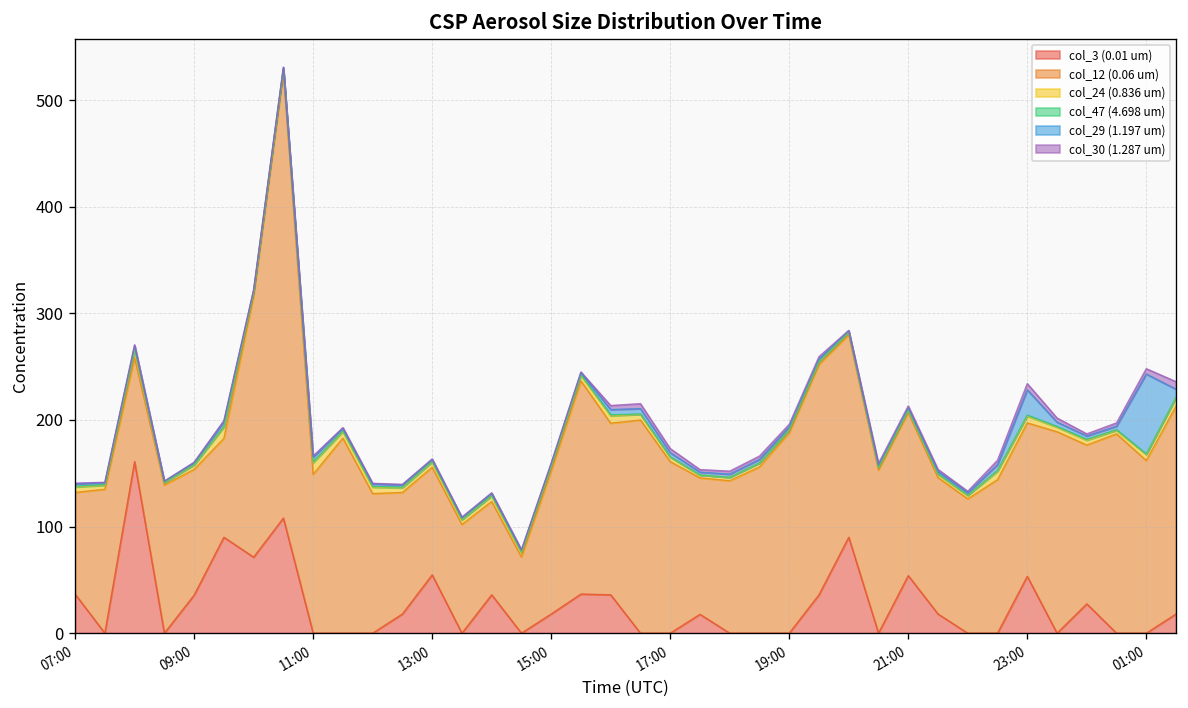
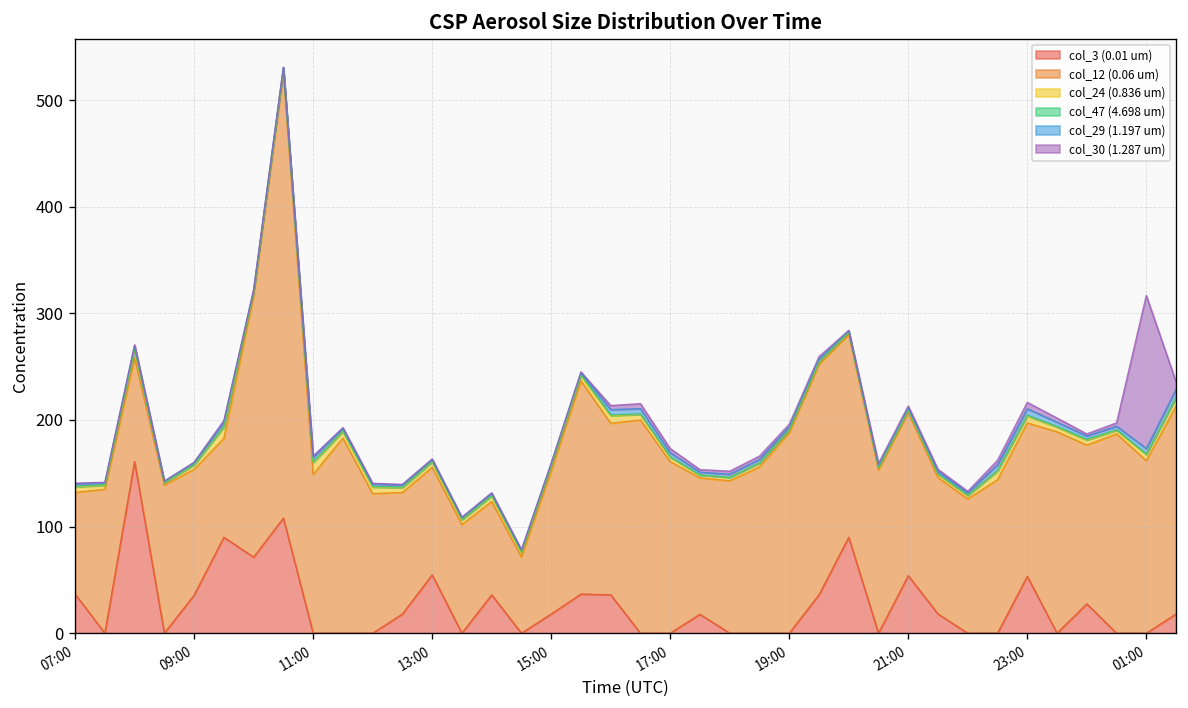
  {
    "col_29 (1.197 um)": {
      "17:00": 0,
-     "23:00": 20,
-     "01:00": 80
+     "23:00": 10,
+     "01:00": 10
    },
    "col_30 (1.287 um)": {
      "17:00": 0,
      "23:00": 10,
-     "01:00": 10
+     "01:00": 140
    }
  }
